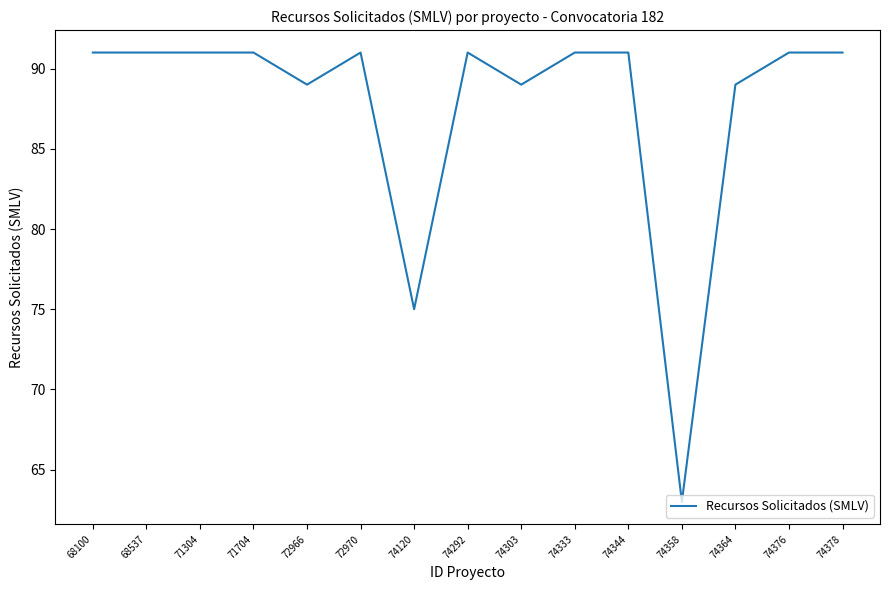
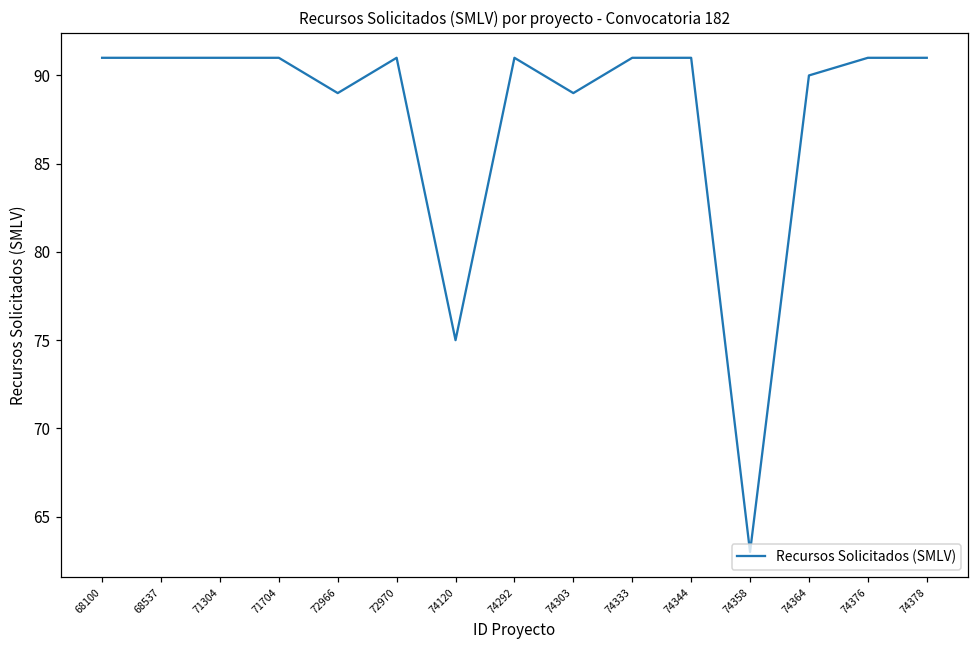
  {
    "68100": 91,
    "68537": 91,
    "71304": 91,
    "71704": 91,
    "72966": 89,
    "72970": 91,
    "74120": 75,
    "74292": 91,
    "74303": 89,
    "74333": 91,
    "74344": 91,
-   "74364": 89,
+   "74364": 90,
    "74376": 91,
    "74378": 91
  }
